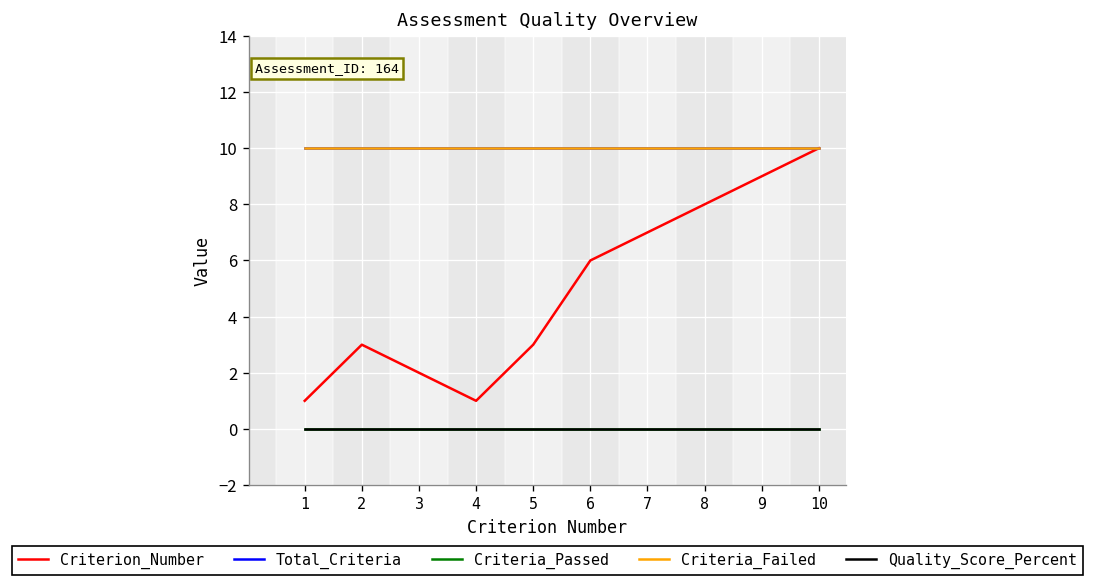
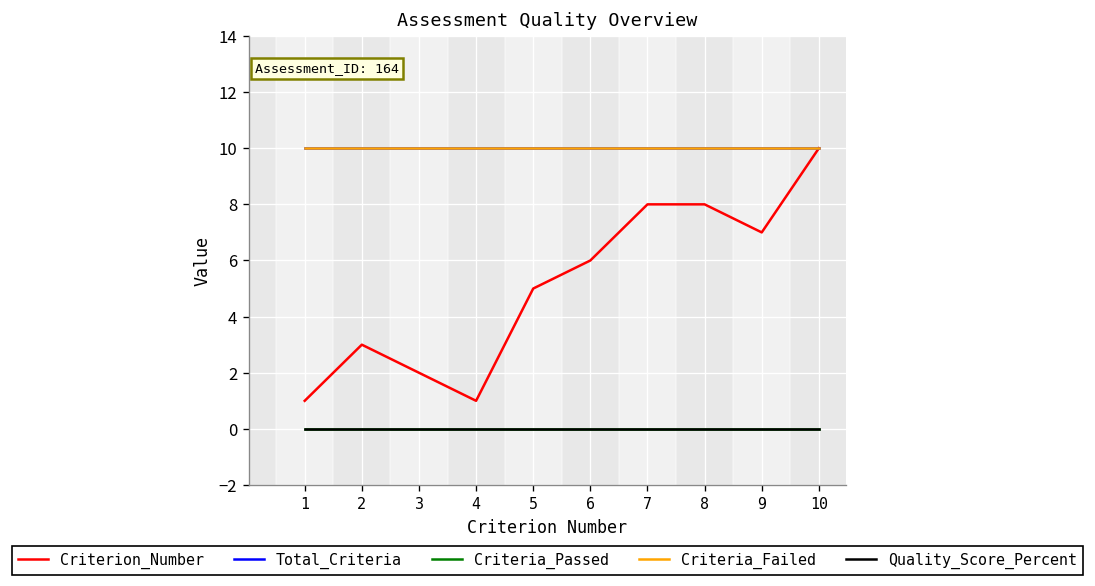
  {
    "Criterion_Number": {
      "1": 1,
      "2": 3,
      "3": 2,
      "4": 1,
-     "5": 3,
+     "5": 5,
      "6": 6,
-     "7": 7,
+     "7": 8,
      "8": 8,
-     "9": 9
+     "9": 7
    },
    "Criteria_Failed": {
      "1": 10,
      "2": 10,
      "3": 10,
      "4": 10,
      "5": 10,
      "6": 10,
      "7": 10,
      "8": 10,
      "9": 10
    },
    "Quality_Score_Percent": {
      "1": 0,
      "2": 0,
      "3": 0,
      "4": 0,
      "5": 0,
      "6": 0,
      "7": 0,
      "8": 0,
      "9": 0,
      "10": 0
    }
  }
